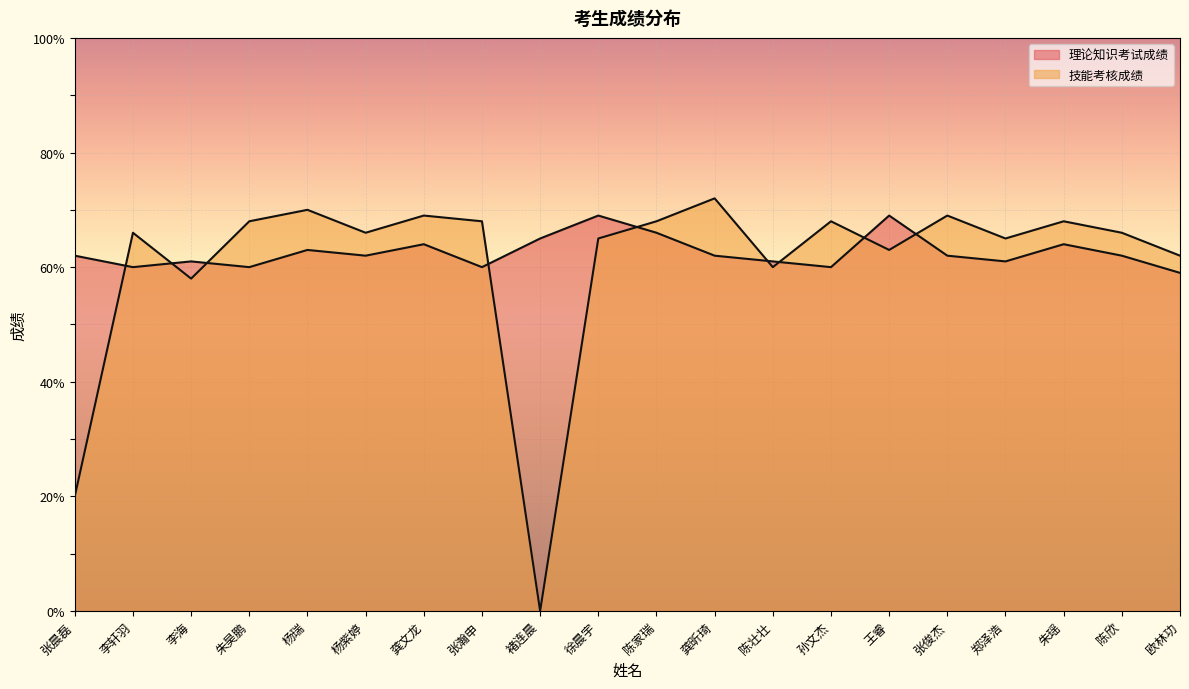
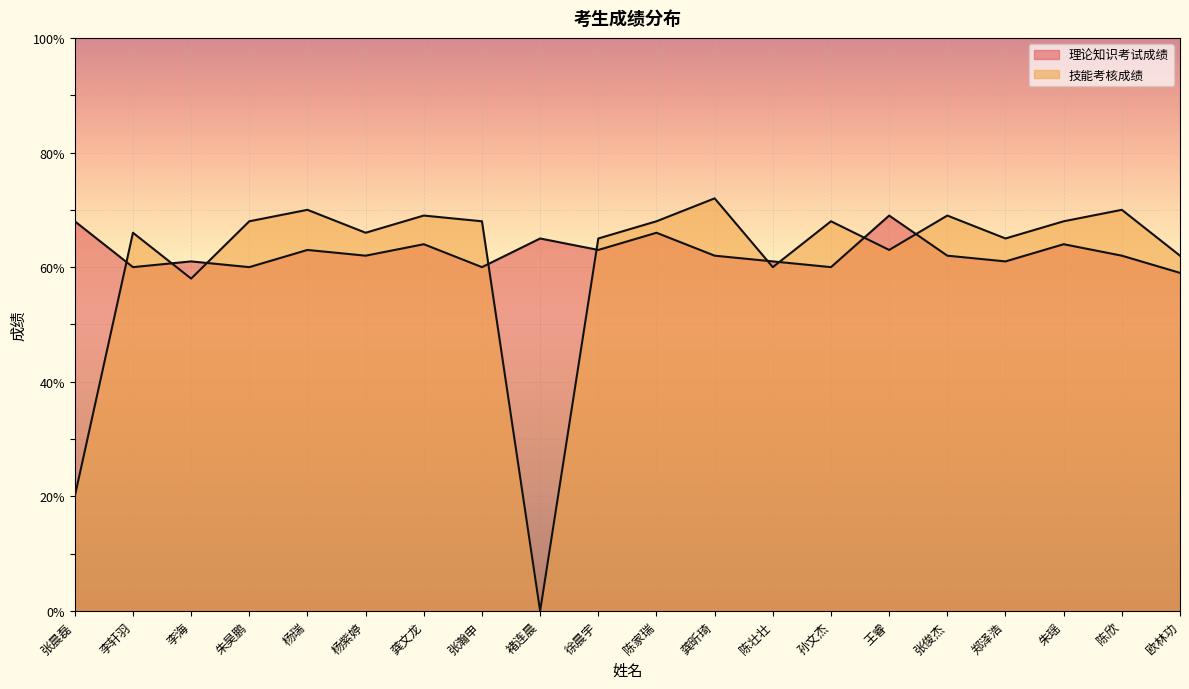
  {
    "理论知识考试成绩": {
-     "张晨磊": "62%",
+     "张晨磊": "68%",
      "李轩羽": "60%",
      "李海": "61%",
      "朱昊鹏": "60%",
      "杨瑞": "63%",
      "杨紫婷": "62%",
      "龚文龙": "64%",
      "张瀚申": "60%",
      "褚连晨": "65%",
-     "徐晨宇": "69%",
+     "徐晨宇": "63%",
      "陈家瑞": "66%",
      "龚昕琦": "62%",
      "陈壮壮": "61%",
      "孙文杰": "60%",
      "王睿": "69%",
      "张俊杰": "62%",
      "郑泽浩": "61%",
      "朱瑶": "64%",
      "陈欣": "62%",
      "欧林功": "59%"
    },
    "技能考核成绩": {
      "张晨磊": "20%",
      "李轩羽": "66%",
      "李海": "58%",
      "朱昊鹏": "68%",
      "杨瑞": "70%",
      "杨紫婷": "66%",
      "龚文龙": "69%",
      "张瀚申": "68%",
      "褚连晨": "0%",
      "徐晨宇": "65%",
      "陈家瑞": "68%",
      "龚昕琦": "72%",
      "陈壮壮": "60%",
      "孙文杰": "68%",
      "王睿": "63%",
      "张俊杰": "69%",
      "郑泽浩": "65%",
      "朱瑶": "68%",
-     "陈欣": "66%",
+     "陈欣": "70%",
      "欧林功": "62%"
    }
  }
